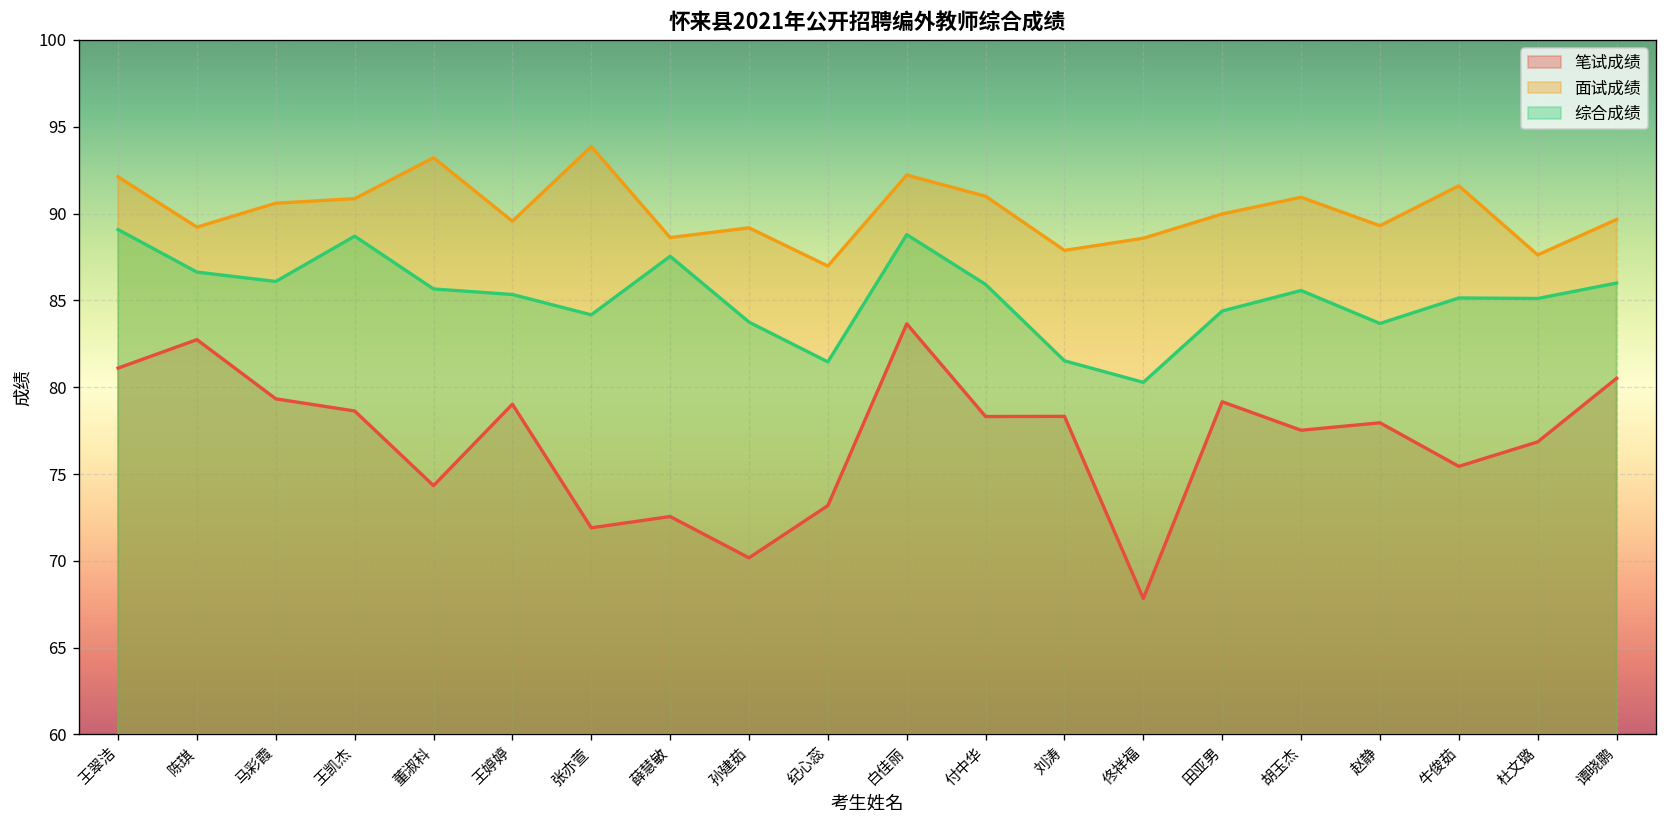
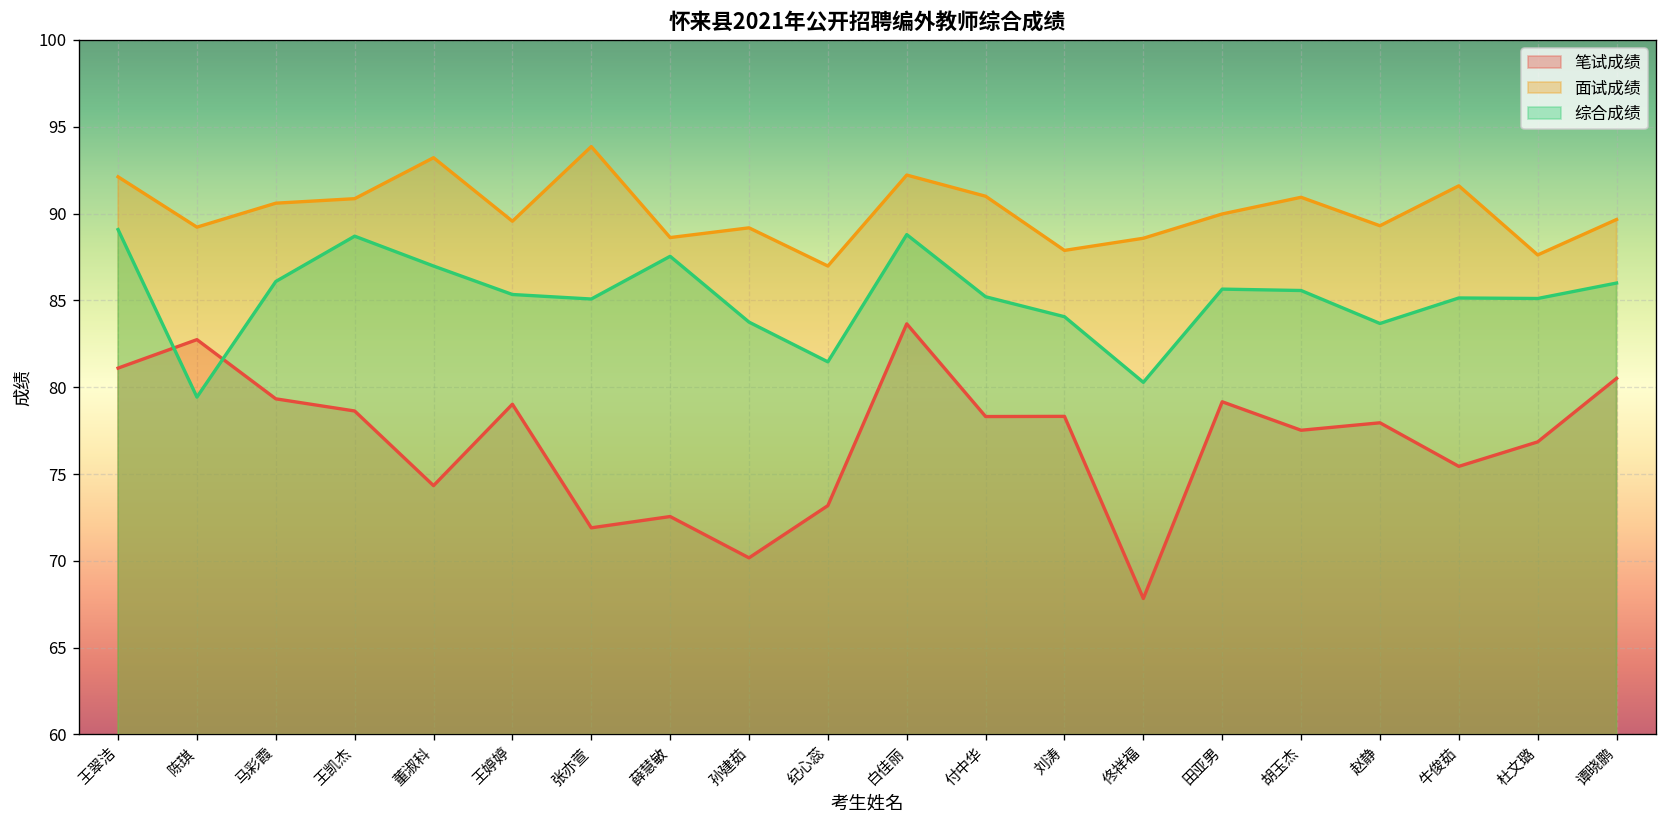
  {
    "综合成绩": {
      "王翠洁": 89.1,
-     "陈琪": 86.6,
+     "陈琪": 79.4,
      "马彩霞": 86.1,
      "王凯杰": 88.7,
-     "董淑科": 85.7,
+     "董淑科": 87.0,
      "王婷婷": 85.3,
-     "张亦萱": 84.2,
+     "张亦萱": 85.1,
      "薛慧敏": 87.5,
      "孙建茹": 83.8,
      "纪心蕊": 81.5,
      "白佳丽": 88.8,
-     "付中华": 85.9,
-     "刘涛": 81.5,
+     "付中华": 85.2,
+     "刘涛": 84.1,
      "佟祥福": 80.3,
-     "田亚男": 84.4,
+     "田亚男": 85.7,
      "胡玉杰": 85.6,
      "赵静": 83.7,
      "牛俊茹": 85.1,
      "杜文璐": 85.1,
      "谭晓鹏": 86.0
    }
  }
